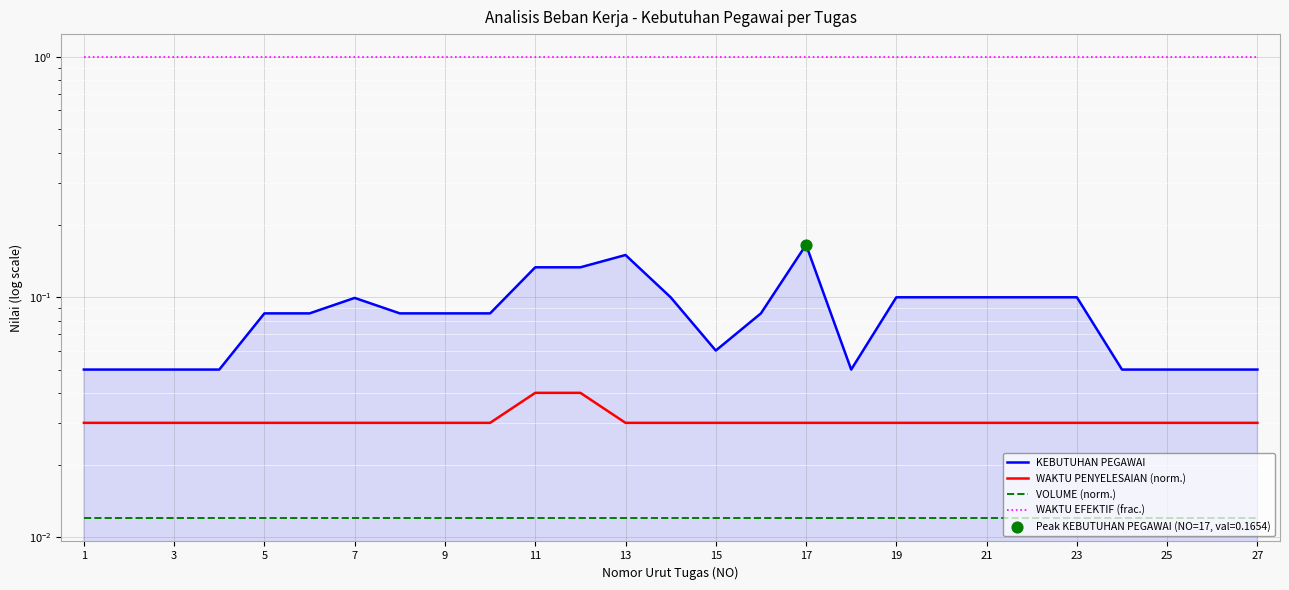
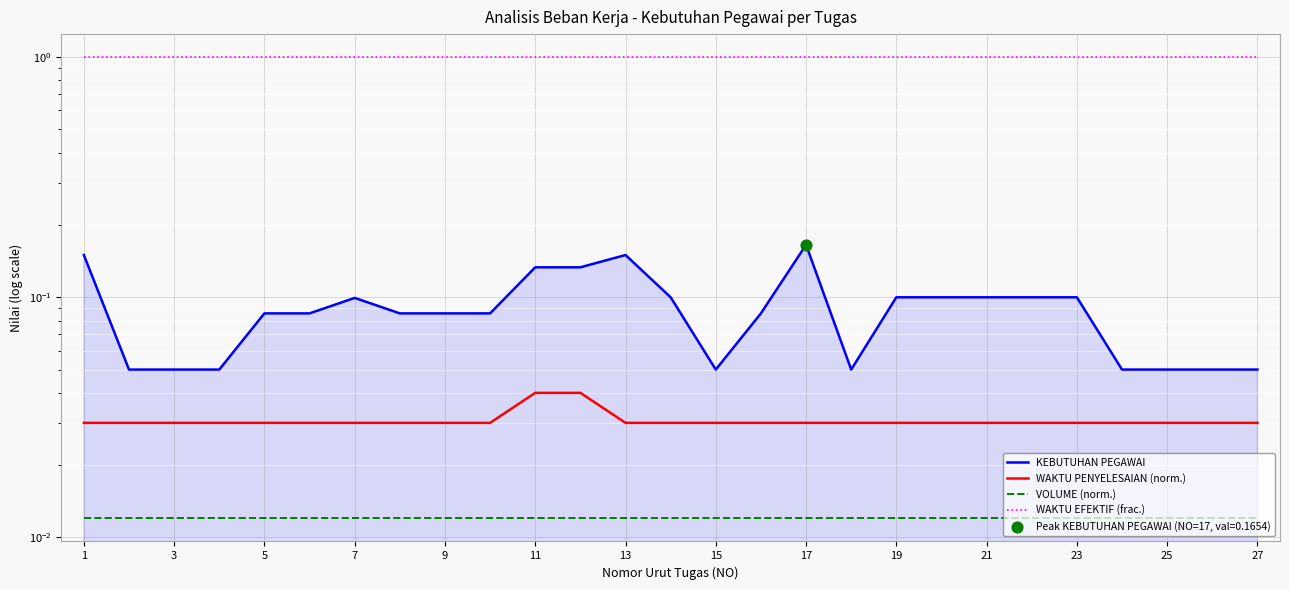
  {
    "KEBUTUHAN PEGAWAI": {
-     "1": 0.05,
+     "1": 0.15,
      "3": 0.05,
      "5": 0.086,
      "7": 0.10,
      "9": 0.086,
      "11": 0.13,
      "13": 0.15,
-     "15": 0.06,
+     "15": 0.05,
      "19": 0.10,
      "21": 0.10,
      "23": 0.10,
      "25": 0.05,
      "27": 0.05
    },
    "WAKTU PENYELESAIAN (norm.)": {
      "1": 0.03,
      "3": 0.03,
      "5": 0.03,
      "7": 0.03,
      "9": 0.03,
      "11": 0.04,
      "13": 0.03,
      "15": 0.03,
      "17": 0.03,
      "19": 0.03,
      "21": 0.03,
      "23": 0.03,
      "25": 0.03,
      "27": 0.03
    },
    "WAKTU EFEKTIF (frac.)": {
      "1": 1.00,
      "3": 1.00,
      "5": 1.00,
      "7": 1.00,
      "9": 1.00,
      "11": 1.00,
      "13": 1.00,
      "15": 1.00,
      "17": 1.00,
      "19": 1.00,
      "21": 1.00,
      "23": 1.00,
      "25": 1.00,
      "27": 1.00
    }
  }
